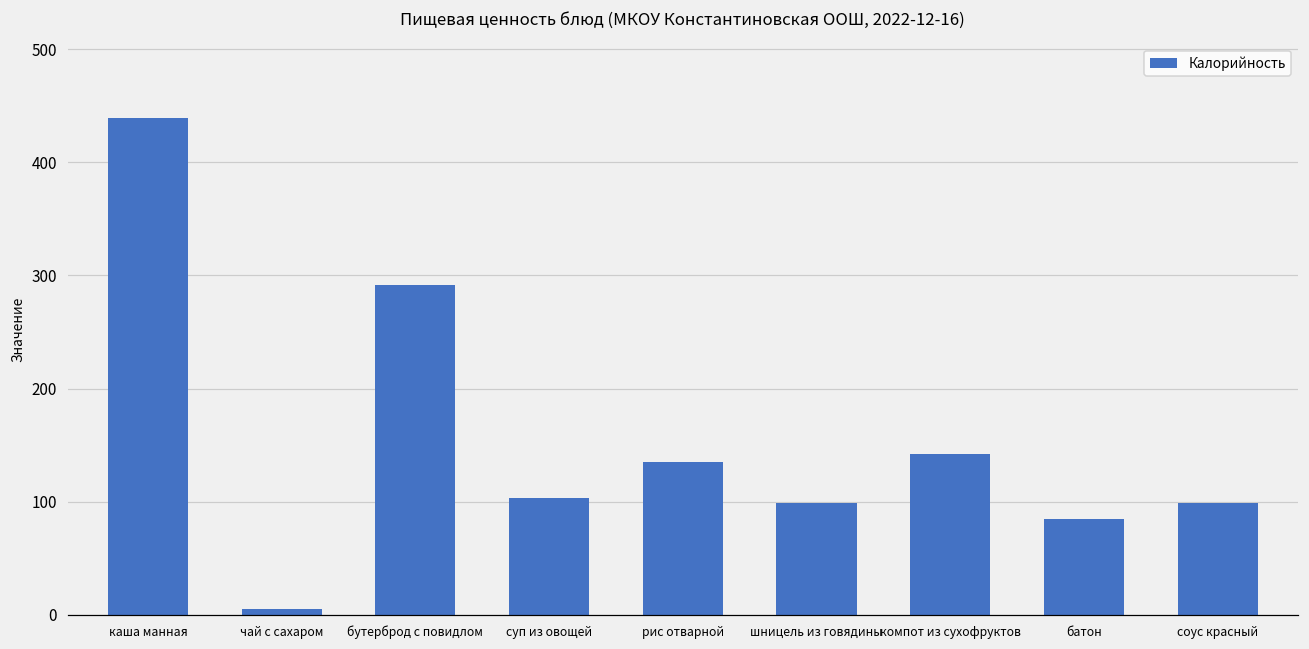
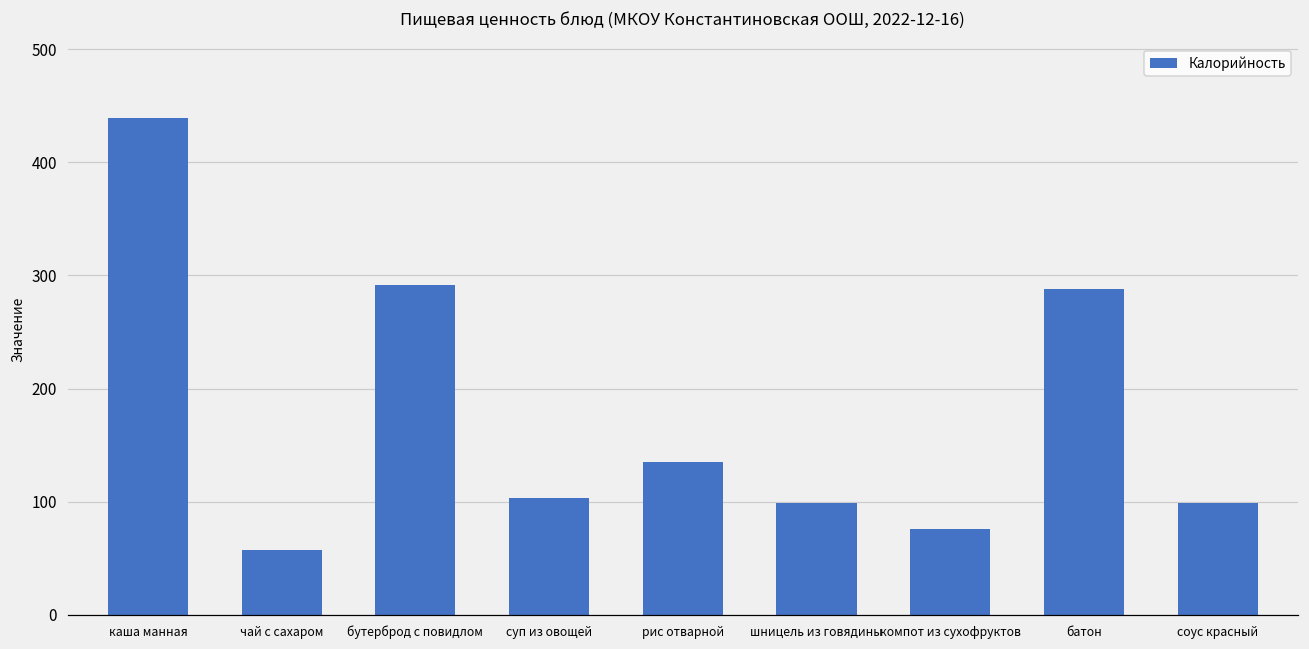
  {
    "каша манная": 439,
-   "чай с сахаром": 5,
+   "чай с сахаром": 57,
    "бутерброд с повидлом": 292,
    "суп из овощей": 103,
    "рис отварной": 135,
    "шницель из говядины": 99,
-   "компот из сухофруктов": 142,
-   "батон": 85,
+   "компот из сухофруктов": 76,
+   "батон": 288,
    "соус красный": 99
  }
